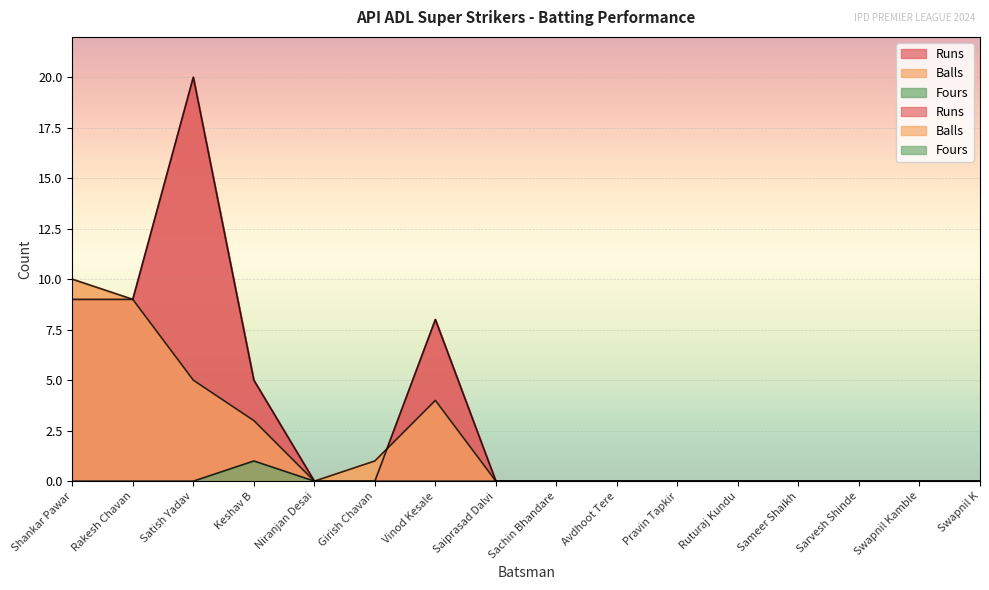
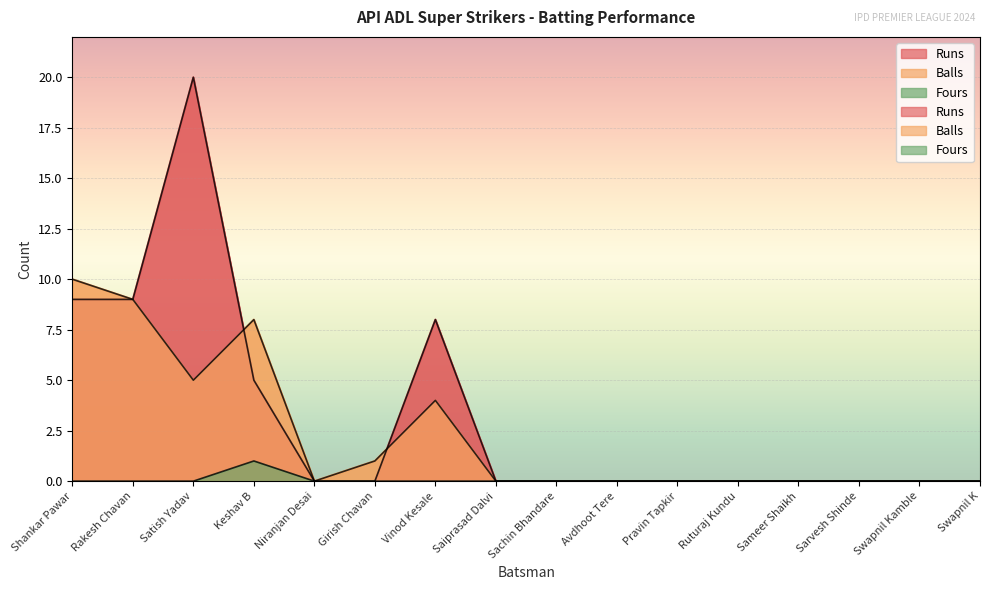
  {
    "Runs": {
      "Shankar Pawar": 9,
      "Satish Yadav": 20,
      "Keshav B": 5,
      "Vinod Kesale": 8
    },
    "Balls": {
      "Shankar Pawar": 10,
      "Satish Yadav": 5,
-     "Keshav B": 3,
+     "Keshav B": 8,
      "Girish Chavan": 1,
      "Vinod Kesale": 4
    },
    "Fours": {
      "Shankar Pawar": 0,
      "Rakesh Chavan": 0,
      "Satish Yadav": 0,
      "Keshav B": 1,
      "Vinod Kesale": 0
    }
  }
